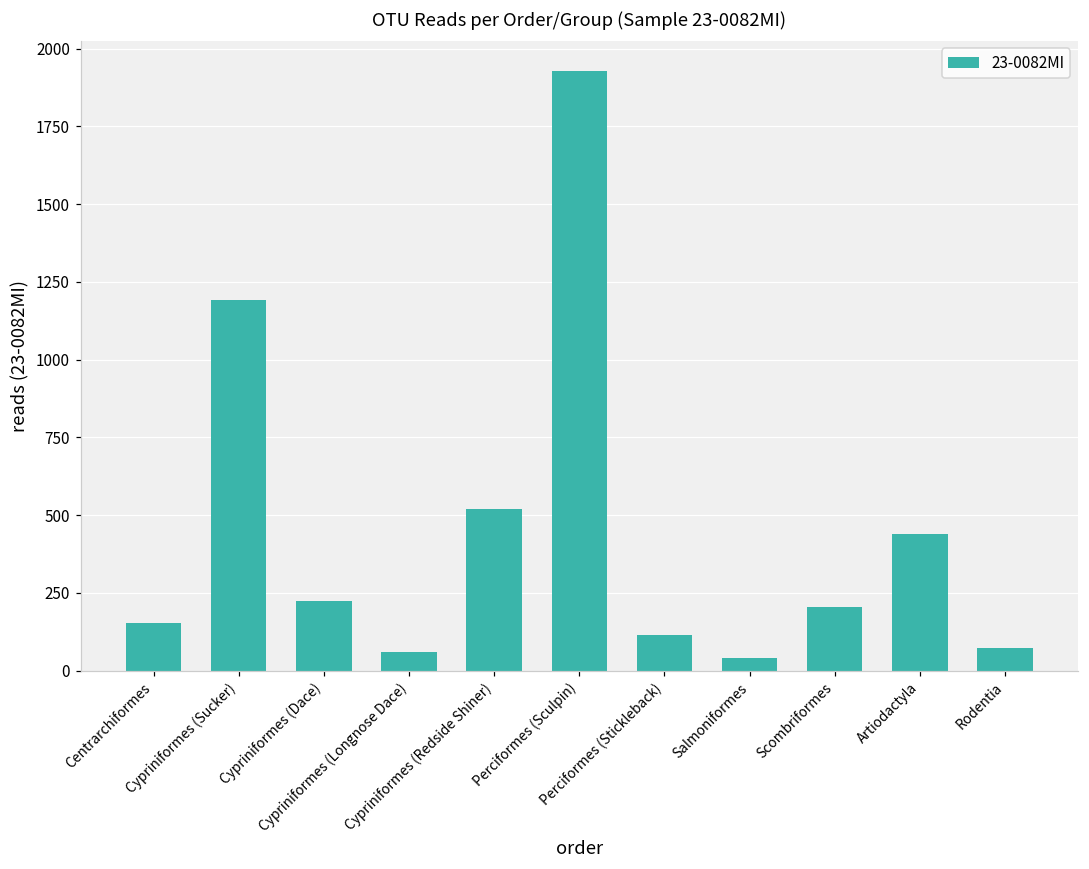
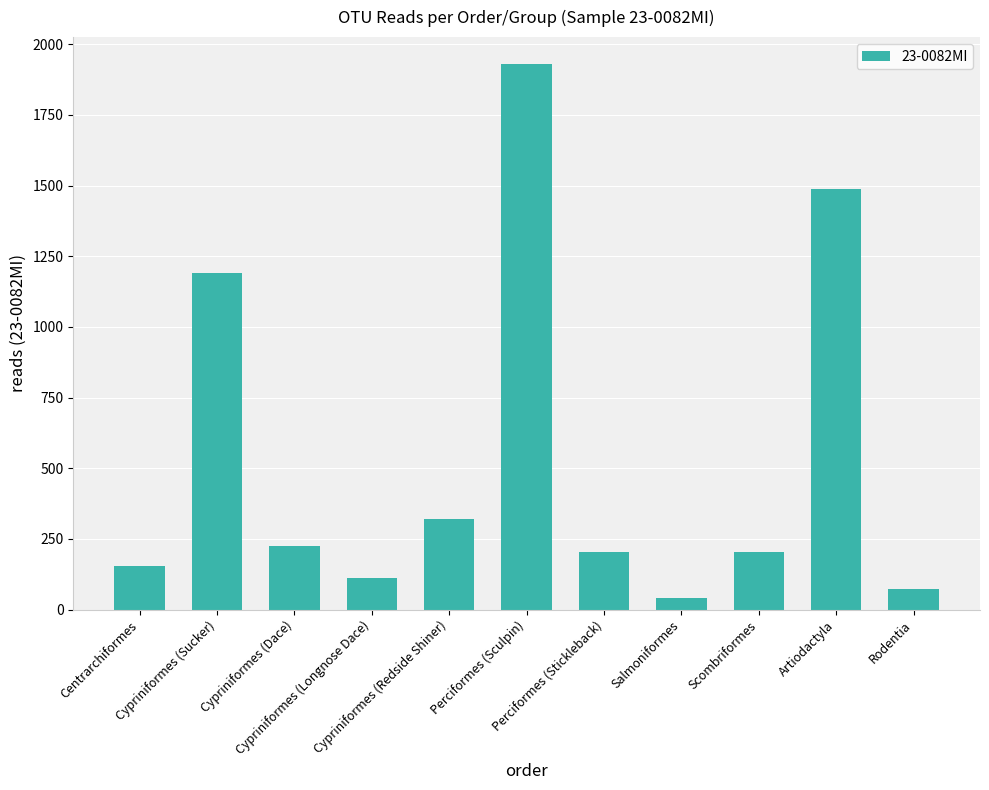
  {
    "Centrarchiformes": 150,
    "Cypriniformes (Sucker)": 1190,
    "Cypriniformes (Dace)": 220,
-   "Cypriniformes (Longnose Dace)": 60,
-   "Cypriniformes (Redside Shiner)": 520,
+   "Cypriniformes (Longnose Dace)": 110,
+   "Cypriniformes (Redside Shiner)": 320,
    "Perciformes (Sculpin)": 1930,
-   "Perciformes (Stickleback)": 110,
+   "Perciformes (Stickleback)": 200,
    "Salmoniformes": 40,
    "Scombriformes": 200,
-   "Artiodactyla": 440,
+   "Artiodactyla": 1490,
    "Rodentia": 70
  }
